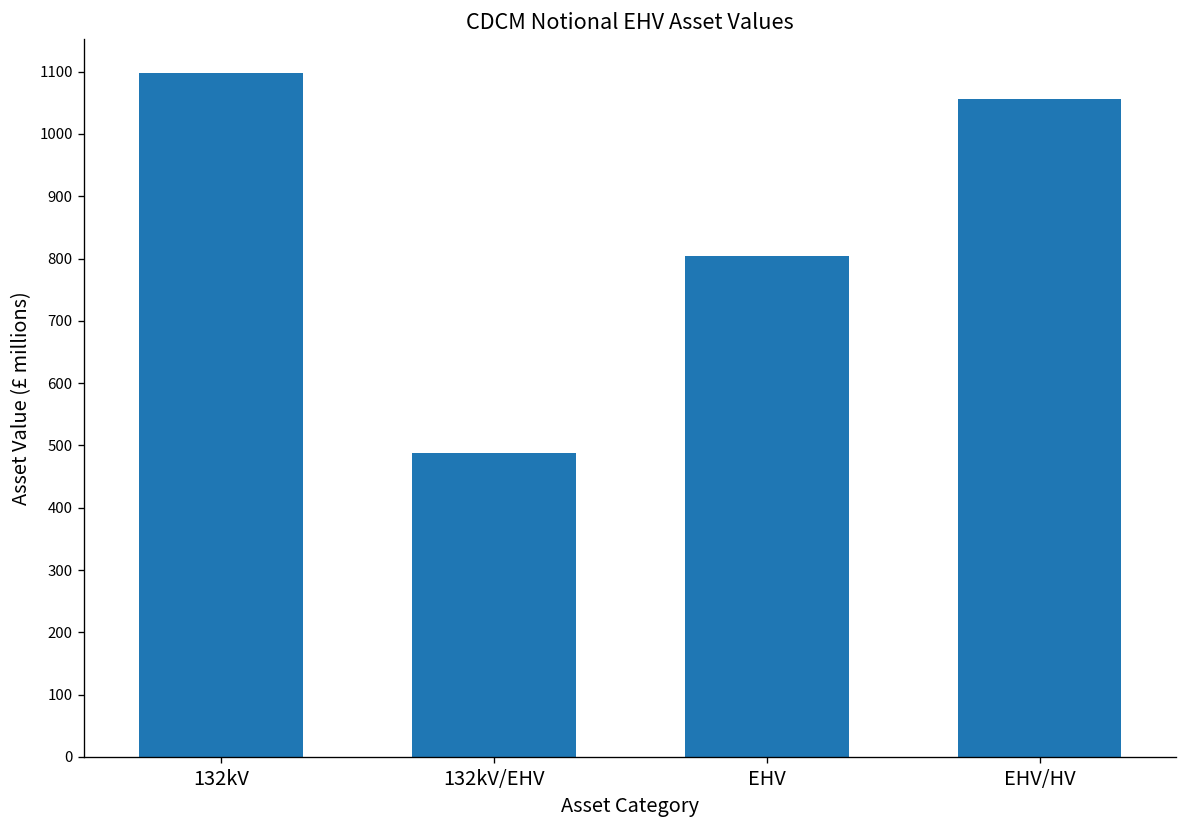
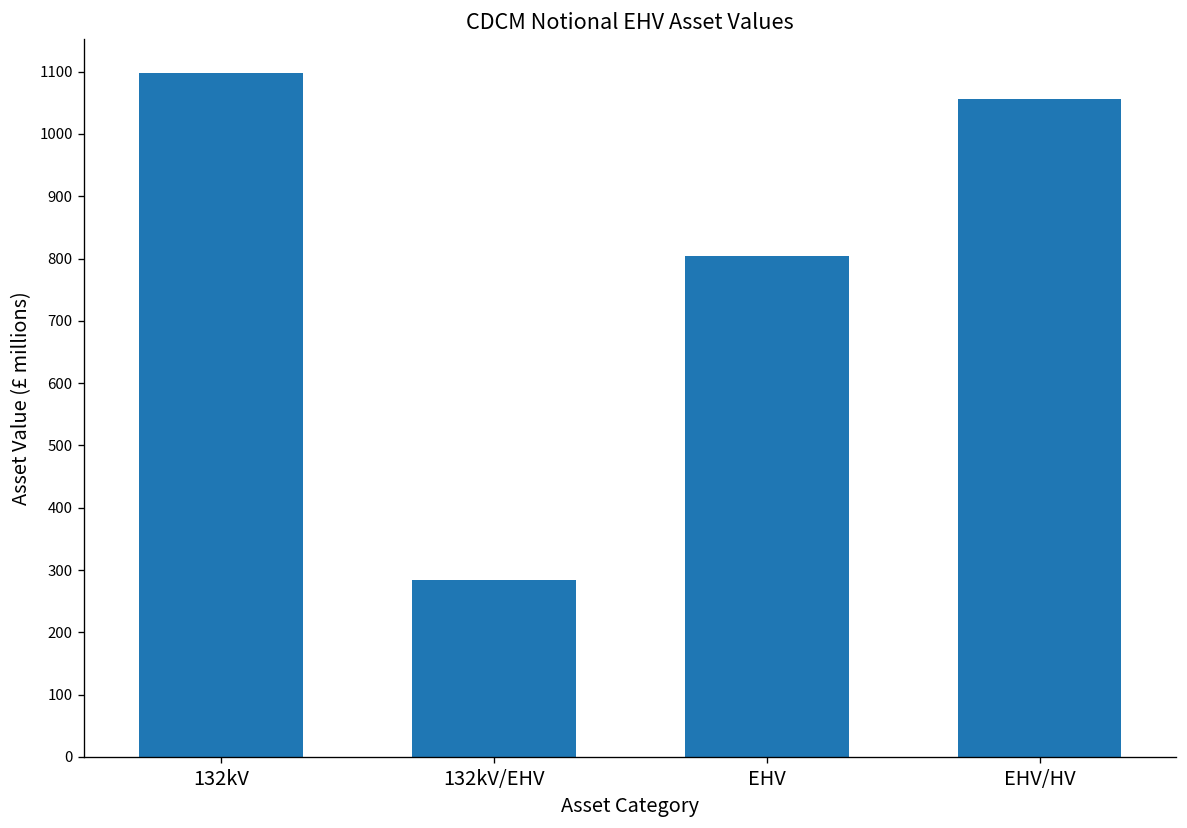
  {
    "132kV": 1100,
-   "132kV/EHV": 490,
+   "132kV/EHV": 280,
    "EHV": 800,
    "EHV/HV": 1060
  }
